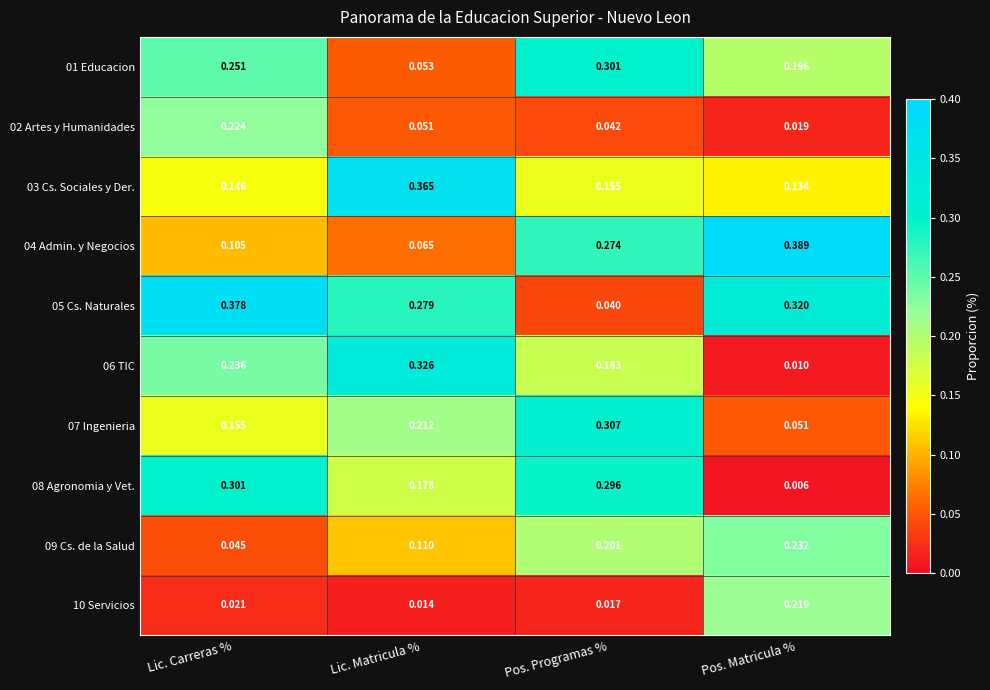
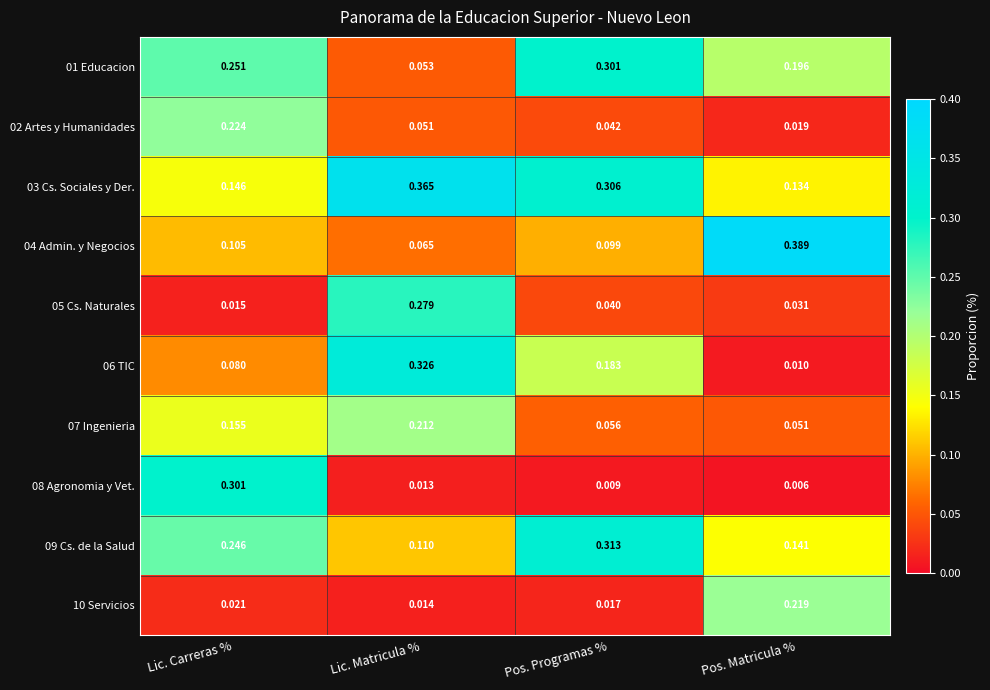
  {
    "01 Educacion": {
      "Lic. Carreras %": 0.251,
      "Lic. Matricula %": 0.053,
      "Pos. Programas %": 0.301,
      "Pos. Matricula %": 0.196
    },
    "02 Artes y Humanidades": {
      "Lic. Carreras %": 0.224,
      "Lic. Matricula %": 0.051,
      "Pos. Programas %": 0.042,
      "Pos. Matricula %": 0.019
    },
    "03 Cs. Sociales y Der.": {
      "Lic. Carreras %": 0.146,
      "Lic. Matricula %": 0.365,
-     "Pos. Programas %": 0.155,
+     "Pos. Programas %": 0.306,
      "Pos. Matricula %": 0.134
    },
    "04 Admin. y Negocios": {
      "Lic. Carreras %": 0.105,
      "Lic. Matricula %": 0.065,
-     "Pos. Programas %": 0.274,
+     "Pos. Programas %": 0.099,
      "Pos. Matricula %": 0.389
    },
    "05 Cs. Naturales": {
-     "Lic. Carreras %": 0.378,
+     "Lic. Carreras %": 0.015,
      "Lic. Matricula %": 0.279,
      "Pos. Programas %": 0.040,
-     "Pos. Matricula %": 0.320
+     "Pos. Matricula %": 0.031
    },
    "06 TIC": {
-     "Lic. Carreras %": 0.236,
+     "Lic. Carreras %": 0.080,
      "Lic. Matricula %": 0.326,
      "Pos. Programas %": 0.183,
      "Pos. Matricula %": 0.010
    },
    "07 Ingenieria": {
      "Lic. Carreras %": 0.155,
      "Lic. Matricula %": 0.212,
-     "Pos. Programas %": 0.307,
+     "Pos. Programas %": 0.056,
      "Pos. Matricula %": 0.051
    },
    "08 Agronomia y Vet.": {
      "Lic. Carreras %": 0.301,
-     "Lic. Matricula %": 0.178,
-     "Pos. Programas %": 0.296,
+     "Lic. Matricula %": 0.013,
+     "Pos. Programas %": 0.009,
      "Pos. Matricula %": 0.006
    },
    "09 Cs. de la Salud": {
-     "Lic. Carreras %": 0.045,
+     "Lic. Carreras %": 0.246,
      "Lic. Matricula %": 0.110,
-     "Pos. Programas %": 0.201,
-     "Pos. Matricula %": 0.232
+     "Pos. Programas %": 0.313,
+     "Pos. Matricula %": 0.141
    },
    "10 Servicios": {
      "Lic. Carreras %": 0.021,
      "Lic. Matricula %": 0.014,
      "Pos. Programas %": 0.017,
      "Pos. Matricula %": 0.219
    }
  }
